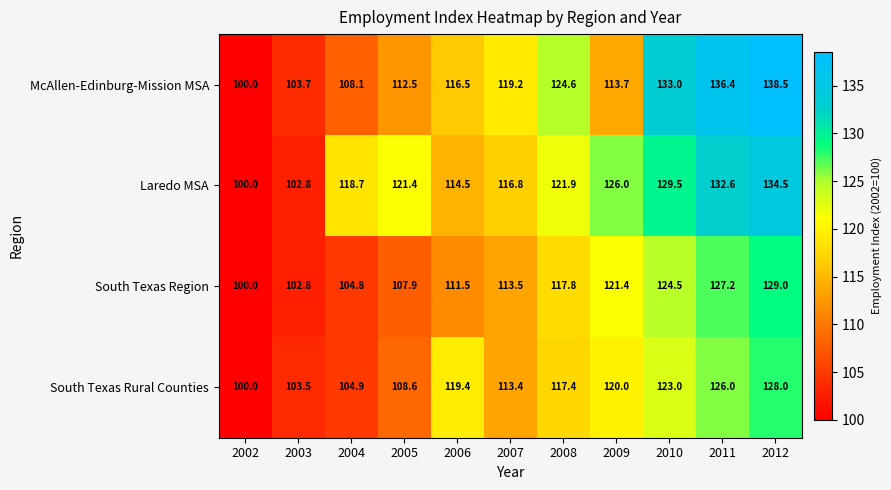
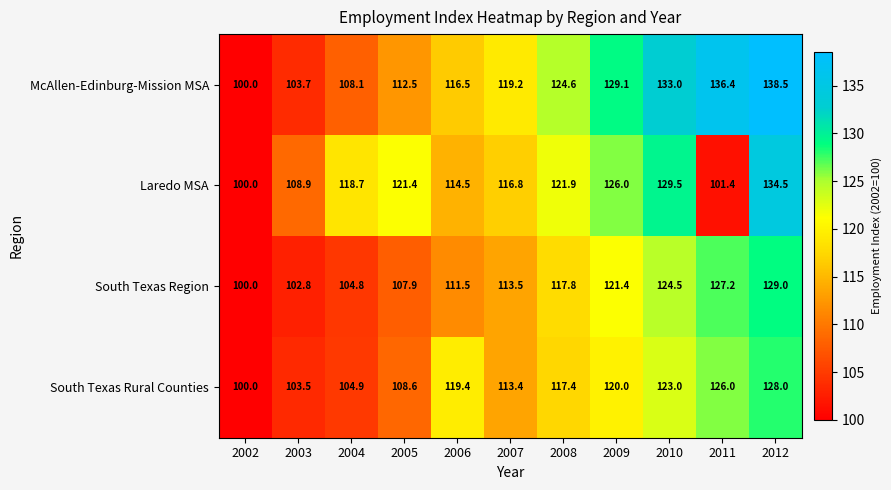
  {
    "McAllen-Edinburg-Mission MSA": {
      "2002": 100.0,
      "2003": 103.7,
      "2004": 108.1,
      "2005": 112.5,
      "2006": 116.5,
      "2007": 119.2,
      "2008": 124.6,
-     "2009": 113.7,
+     "2009": 129.1,
      "2010": 133.0,
      "2011": 136.4,
      "2012": 138.5
    },
    "Laredo MSA": {
      "2002": 100.0,
-     "2003": 102.8,
+     "2003": 108.9,
      "2004": 118.7,
      "2005": 121.4,
      "2006": 114.5,
      "2007": 116.8,
      "2008": 121.9,
      "2009": 126.0,
      "2010": 129.5,
-     "2011": 132.6,
+     "2011": 101.4,
      "2012": 134.5
    },
    "South Texas Region": {
      "2002": 100.0,
      "2003": 102.8,
      "2004": 104.8,
      "2005": 107.9,
      "2006": 111.5,
      "2007": 113.5,
      "2008": 117.8,
      "2009": 121.4,
      "2010": 124.5,
      "2011": 127.2,
      "2012": 129.0
    },
    "South Texas Rural Counties": {
      "2002": 100.0,
      "2003": 103.5,
      "2004": 104.9,
      "2005": 108.6,
      "2006": 119.4,
      "2007": 113.4,
      "2008": 117.4,
      "2009": 120.0,
      "2010": 123.0,
      "2011": 126.0,
      "2012": 128.0
    }
  }
